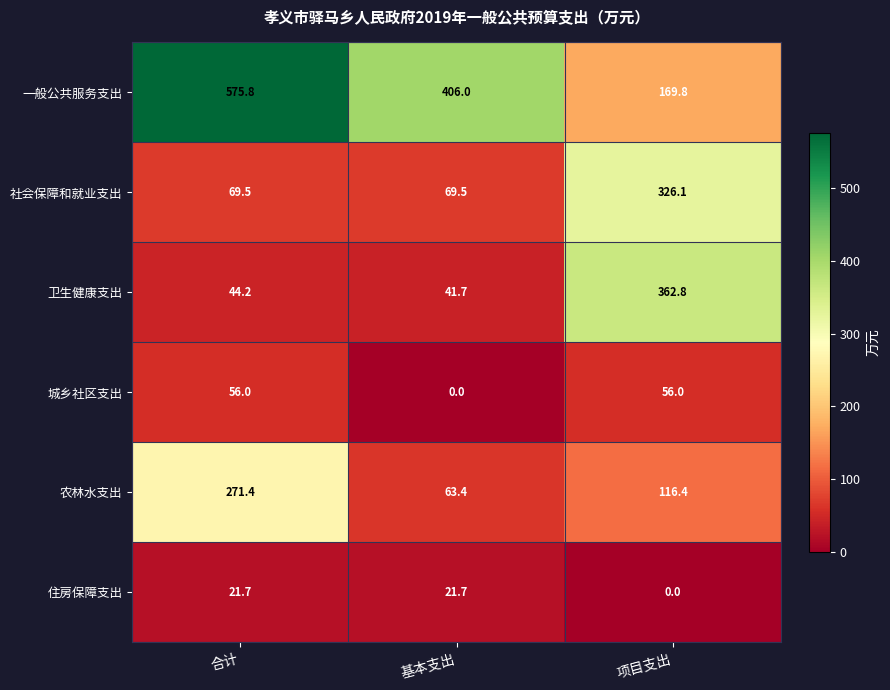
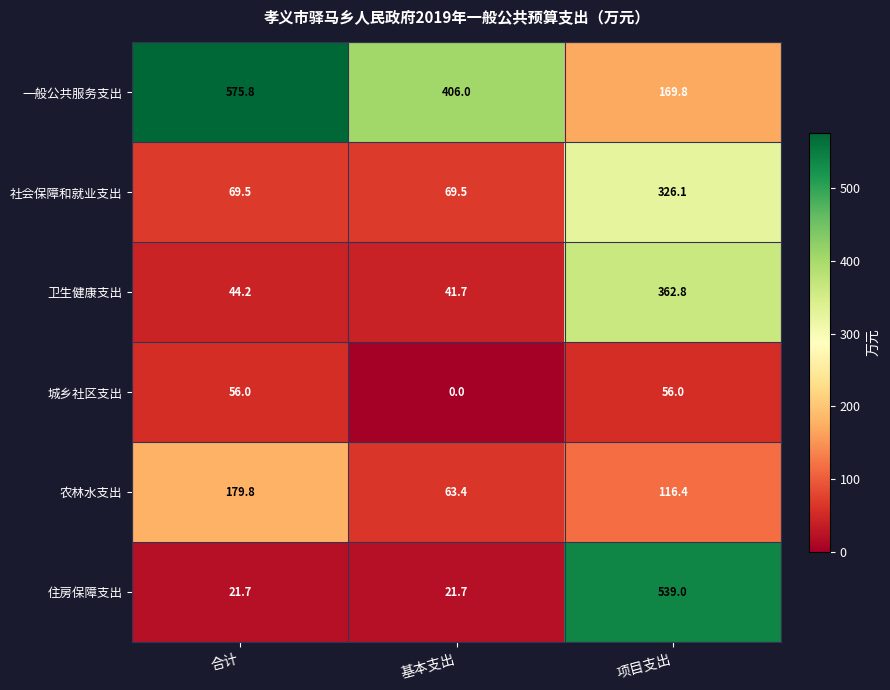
  {
    "一般公共服务支出": {
      "合计": 575.8,
      "基本支出": 406.0,
      "项目支出": 169.8
    },
    "社会保障和就业支出": {
      "合计": 69.5,
      "基本支出": 69.5,
      "项目支出": 326.1
    },
    "卫生健康支出": {
      "合计": 44.2,
      "基本支出": 41.7,
      "项目支出": 362.8
    },
    "城乡社区支出": {
      "合计": 56.0,
      "基本支出": 0.0,
      "项目支出": 56.0
    },
    "农林水支出": {
-     "合计": 271.4,
+     "合计": 179.8,
      "基本支出": 63.4,
      "项目支出": 116.4
    },
    "住房保障支出": {
      "合计": 21.7,
      "基本支出": 21.7,
-     "项目支出": 0.0
+     "项目支出": 539.0
    }
  }
